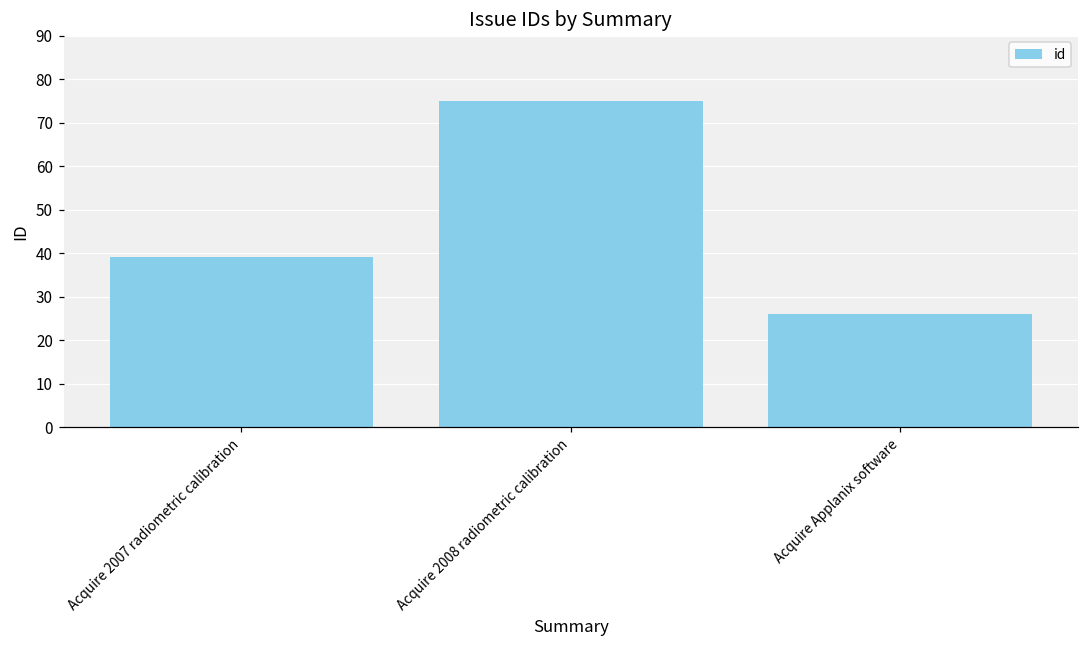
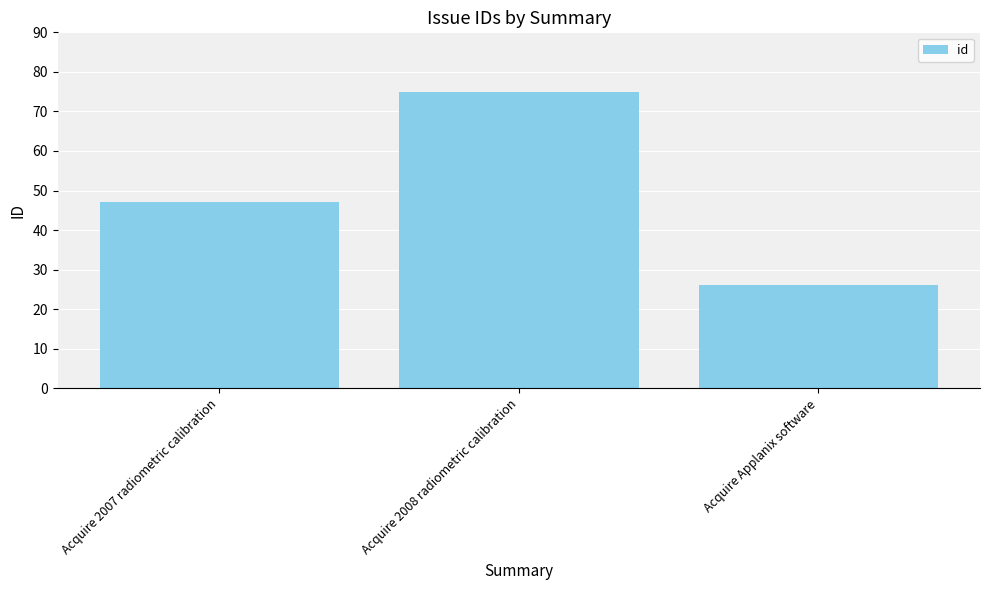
  {
-   "Acquire 2007 radiometric calibration": 39,
+   "Acquire 2007 radiometric calibration": 47,
    "Acquire 2008 radiometric calibration": 75,
    "Acquire Applanix software": 26
  }
